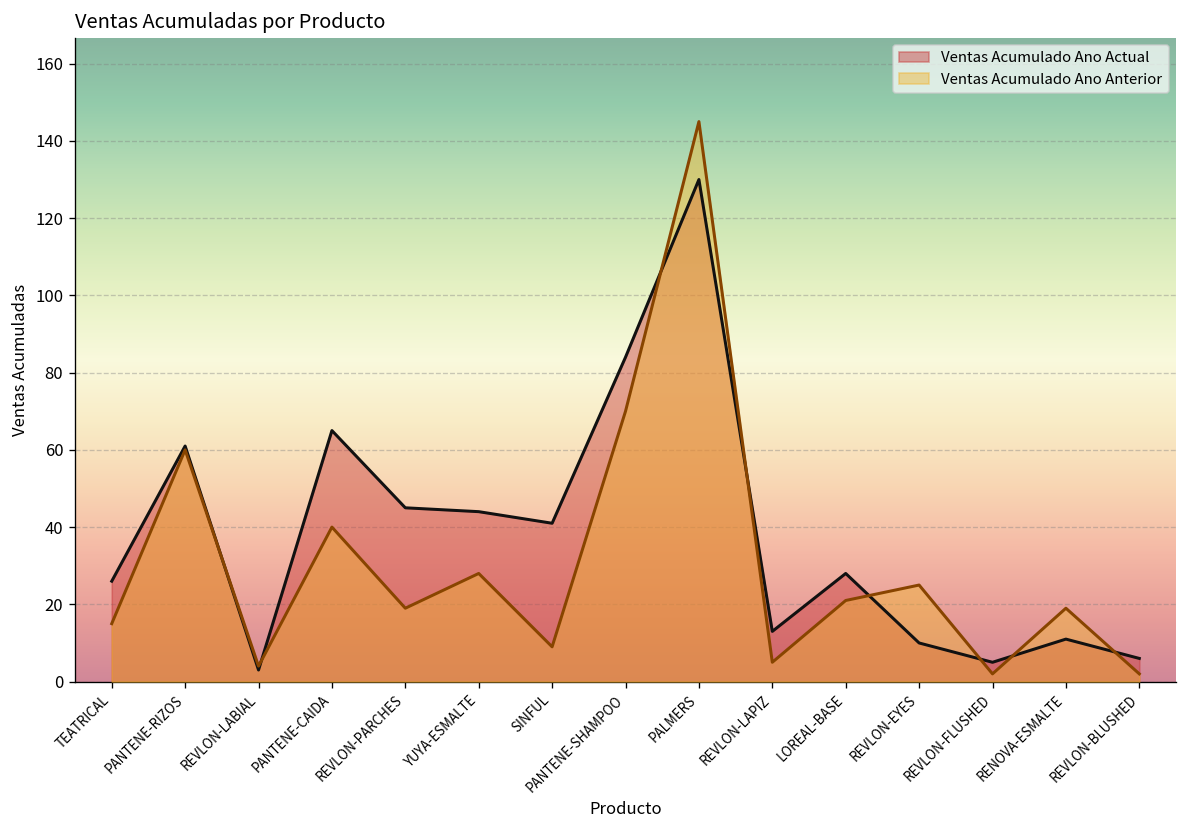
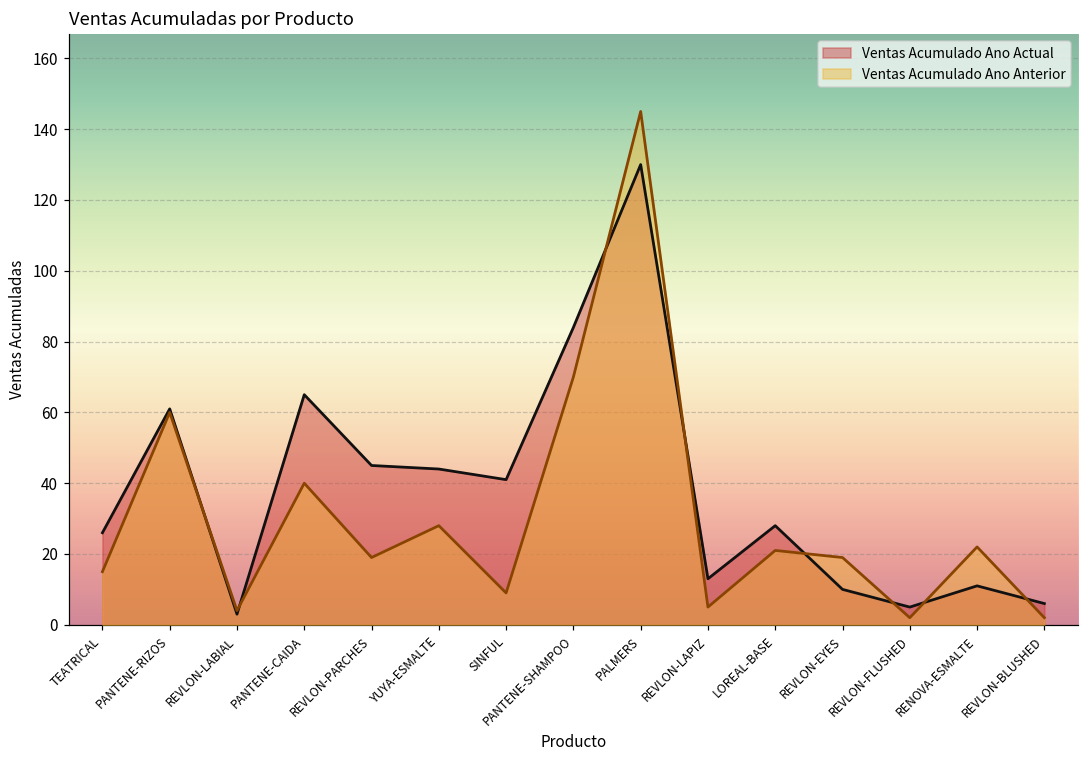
  {
    "Ventas Acumulado Ano Actual": {
      "TEATRICAL": 26,
      "PANTENE-RIZOS": 61,
      "REVLON-LABIAL": 3,
      "PANTENE-CAIDA": 65,
      "REVLON-PARCHES": 45,
      "YUYA-ESMALTE": 44,
      "SINFUL": 41,
      "PANTENE-SHAMPOO": 84,
      "PALMERS": 130,
      "REVLON-LAPIZ": 13,
      "LOREAL-BASE": 28,
      "REVLON-EYES": 10,
      "REVLON-FLUSHED": 5,
      "RENOVA-ESMALTE": 11,
      "REVLON-BLUSHED": 6
    },
    "Ventas Acumulado Ano Anterior": {
      "TEATRICAL": 15,
      "PANTENE-RIZOS": 60,
      "REVLON-LABIAL": 4,
      "PANTENE-CAIDA": 40,
      "REVLON-PARCHES": 19,
      "YUYA-ESMALTE": 28,
      "SINFUL": 9,
      "PANTENE-SHAMPOO": 70,
      "PALMERS": 145,
      "REVLON-LAPIZ": 5,
      "LOREAL-BASE": 21,
-     "REVLON-EYES": 25,
+     "REVLON-EYES": 19,
      "REVLON-FLUSHED": 2,
-     "RENOVA-ESMALTE": 19,
+     "RENOVA-ESMALTE": 22,
      "REVLON-BLUSHED": 2
    }
  }
